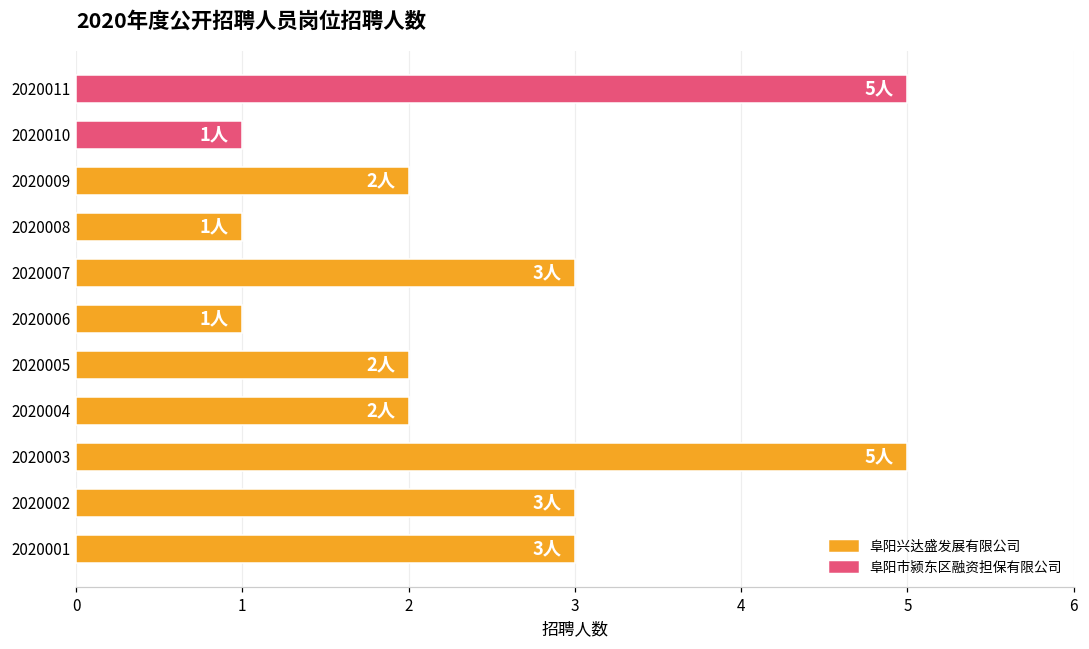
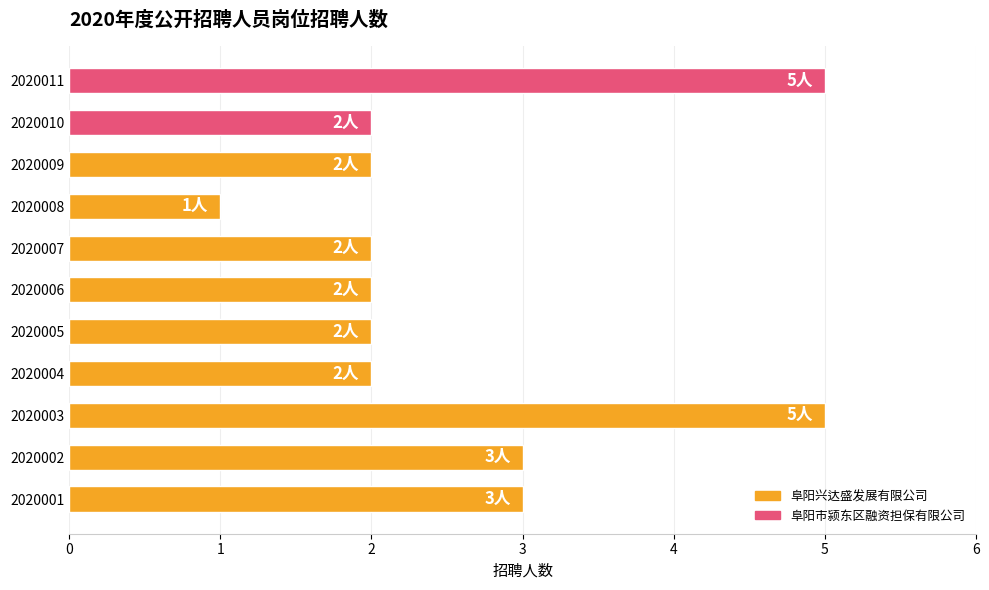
  {
    "2020011": "5人",
-   "2020010": "1人",
+   "2020010": "2人",
    "2020009": "2人",
    "2020008": "1人",
-   "2020007": "3人",
-   "2020006": "1人",
+   "2020007": "2人",
+   "2020006": "2人",
    "2020005": "2人",
    "2020004": "2人",
    "2020003": "5人",
    "2020002": "3人",
    "2020001": "3人"
  }
